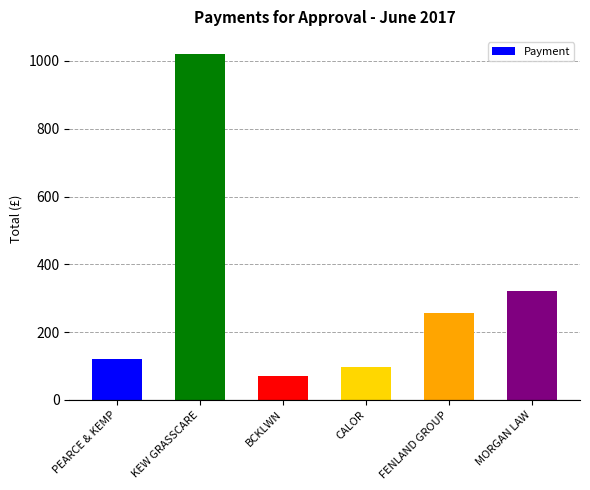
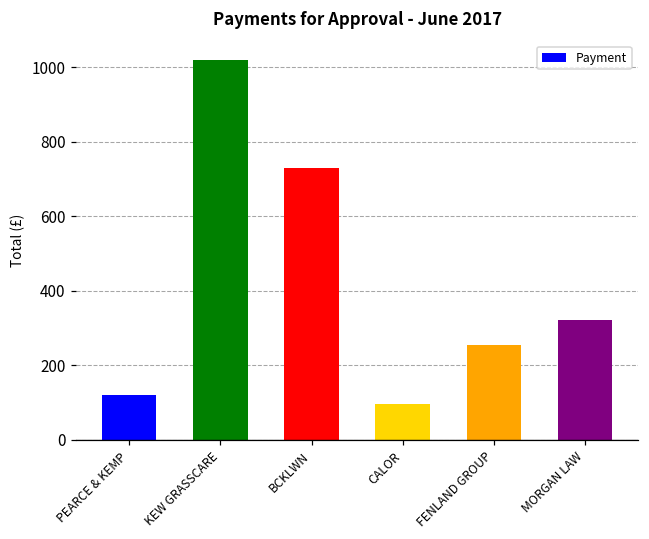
  {
    "PEARCE & KEMP": 120,
    "KEW GRASSCARE": 1020,
-   "BCKLWN": 70,
+   "BCKLWN": 730,
    "CALOR": 100,
    "FENLAND GROUP": 260,
    "MORGAN LAW": 320
  }
